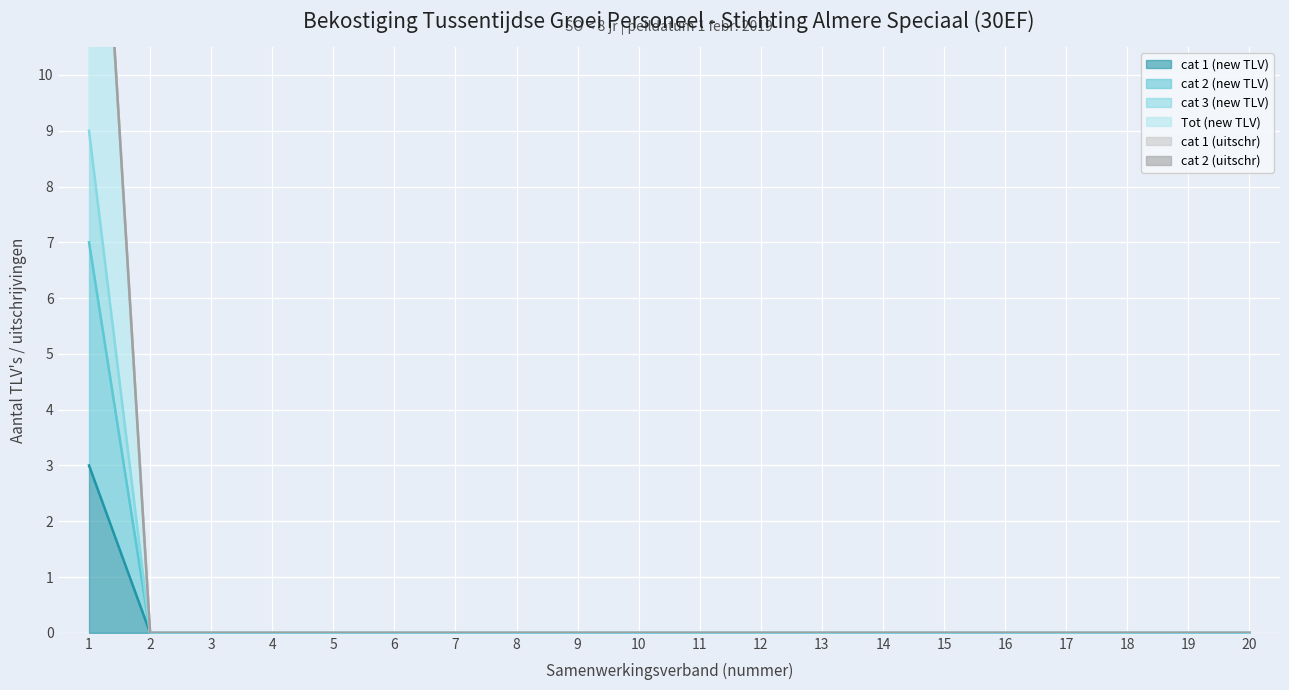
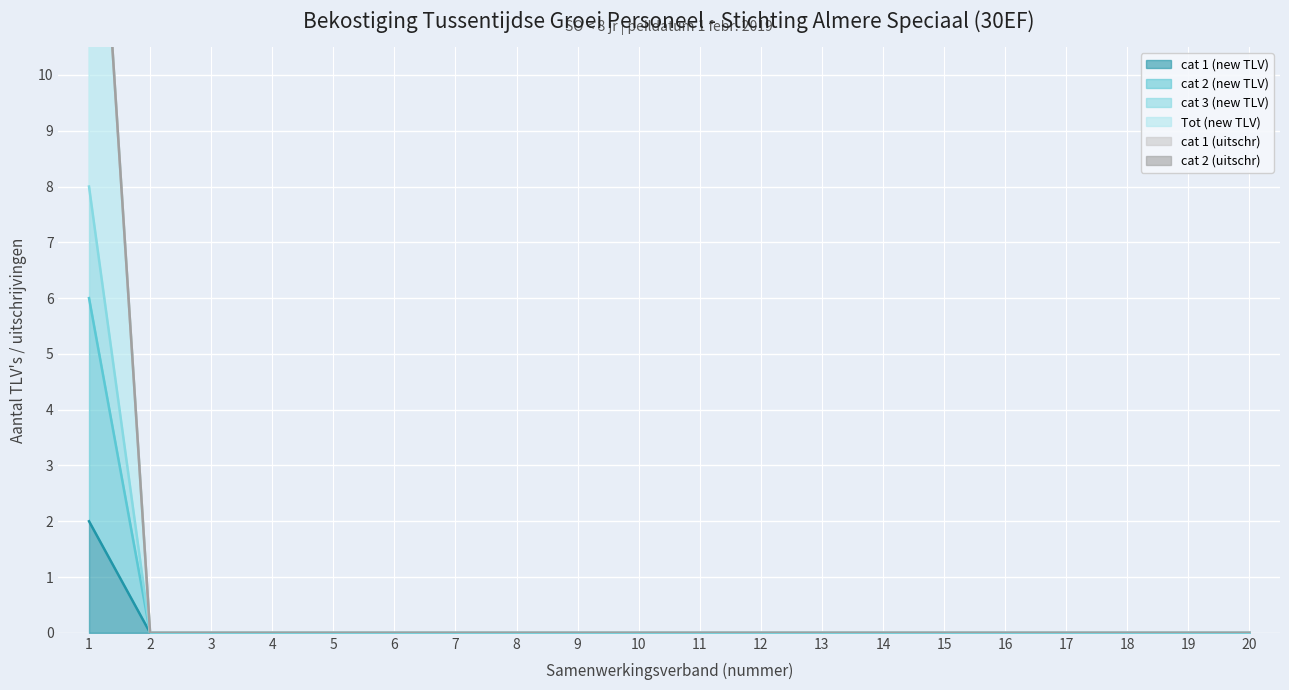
  {
    "cat 1 (new TLV)": {
-     "1": 3
+     "1": 2
    }
  }
